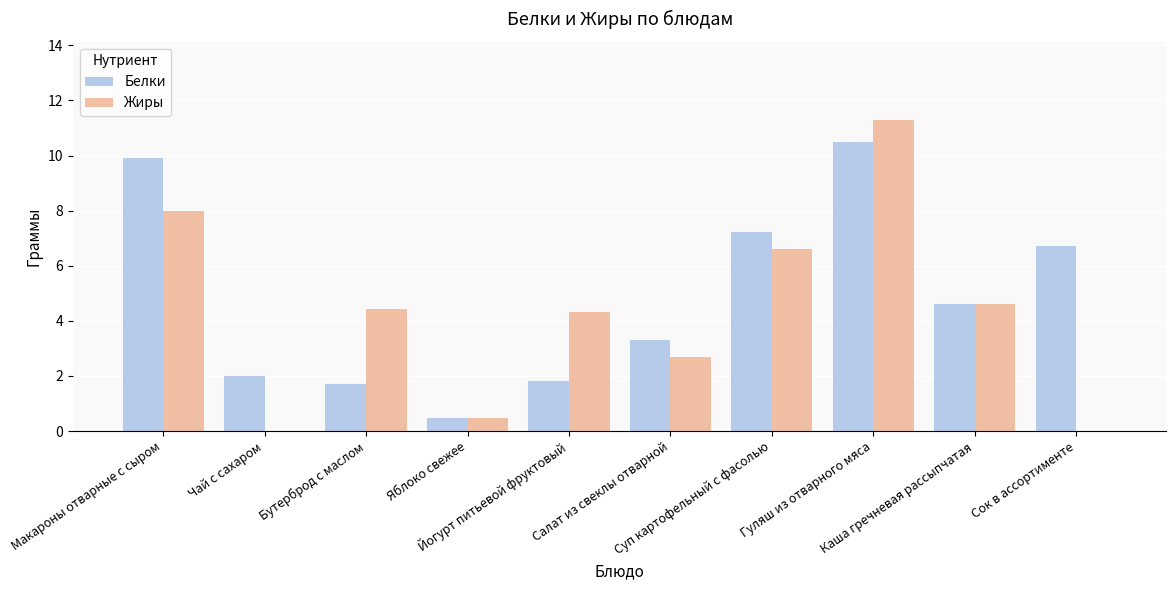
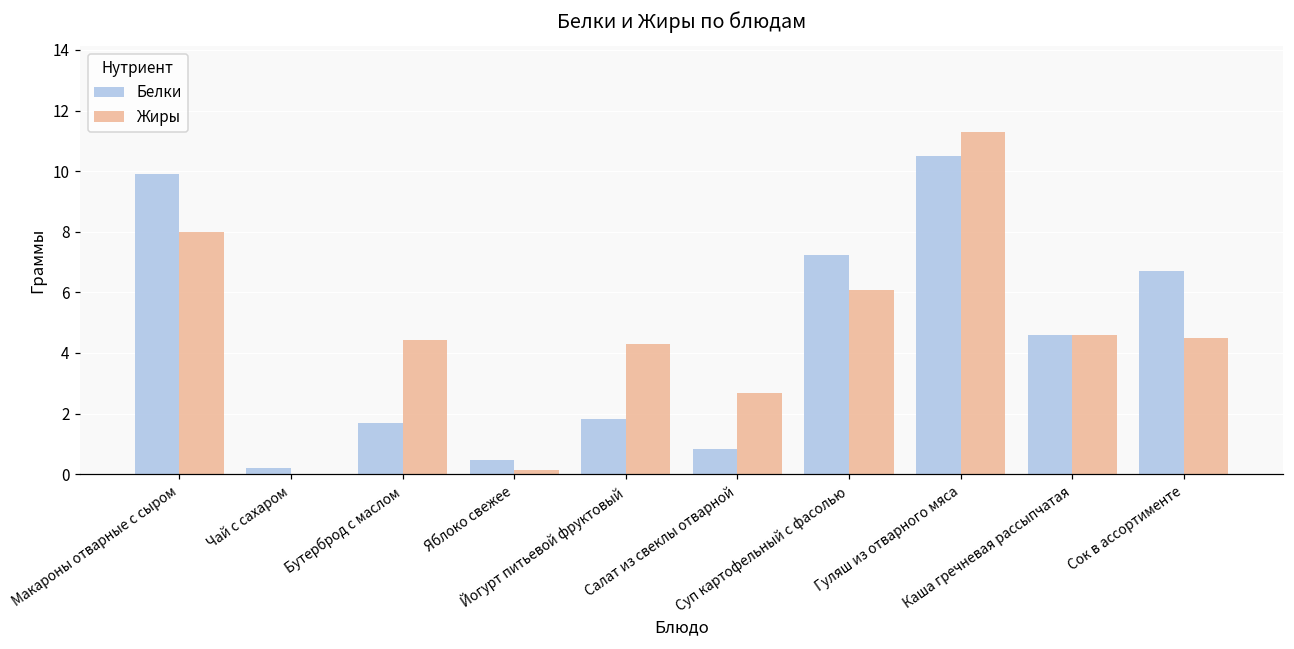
  {
    "Белки": {
      "Макароны отварные с сыром": 9.9,
-     "Чай с сахаром": 2.0,
+     "Чай с сахаром": 0.2,
      "Бутерброд с маслом": 1.7,
      "Яблоко свежее": 0.5,
      "Йогурт питьевой фруктовый": 1.8,
-     "Салат из свеклы отварной": 3.3,
+     "Салат из свеклы отварной": 0.8,
      "Суп картофельный с фасолью": 7.2,
      "Гуляш из отварного мяса": 10.5,
      "Каша гречневая рассыпчатая": 4.6,
      "Сок в ассортименте": 6.7
    },
    "Жиры": {
      "Макароны отварные с сыром": 8.0,
      "Чай с сахаром": 0.0,
      "Бутерброд с маслом": 4.4,
-     "Яблоко свежее": 0.5,
+     "Яблоко свежее": 0.2,
      "Йогурт питьевой фруктовый": 4.3,
      "Салат из свеклы отварной": 2.7,
-     "Суп картофельный с фасолью": 6.6,
+     "Суп картофельный с фасолью": 6.1,
      "Гуляш из отварного мяса": 11.3,
      "Каша гречневая рассыпчатая": 4.6,
-     "Сок в ассортименте": 0.0
+     "Сок в ассортименте": 4.5
    }
  }
